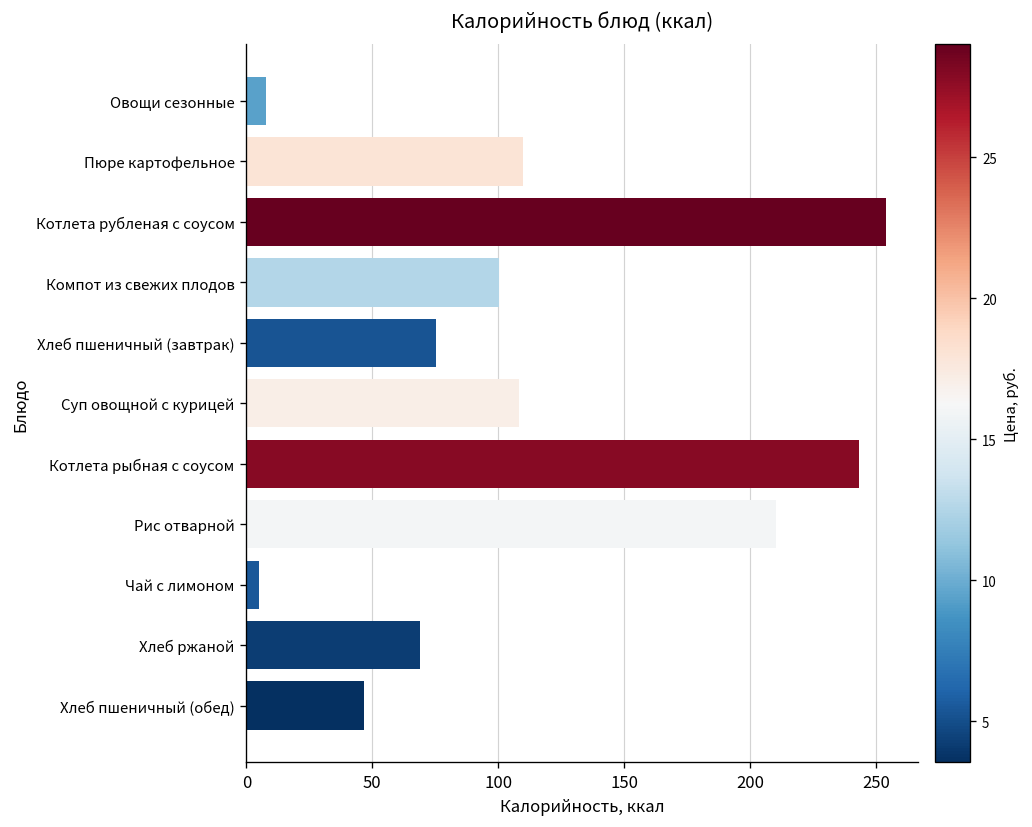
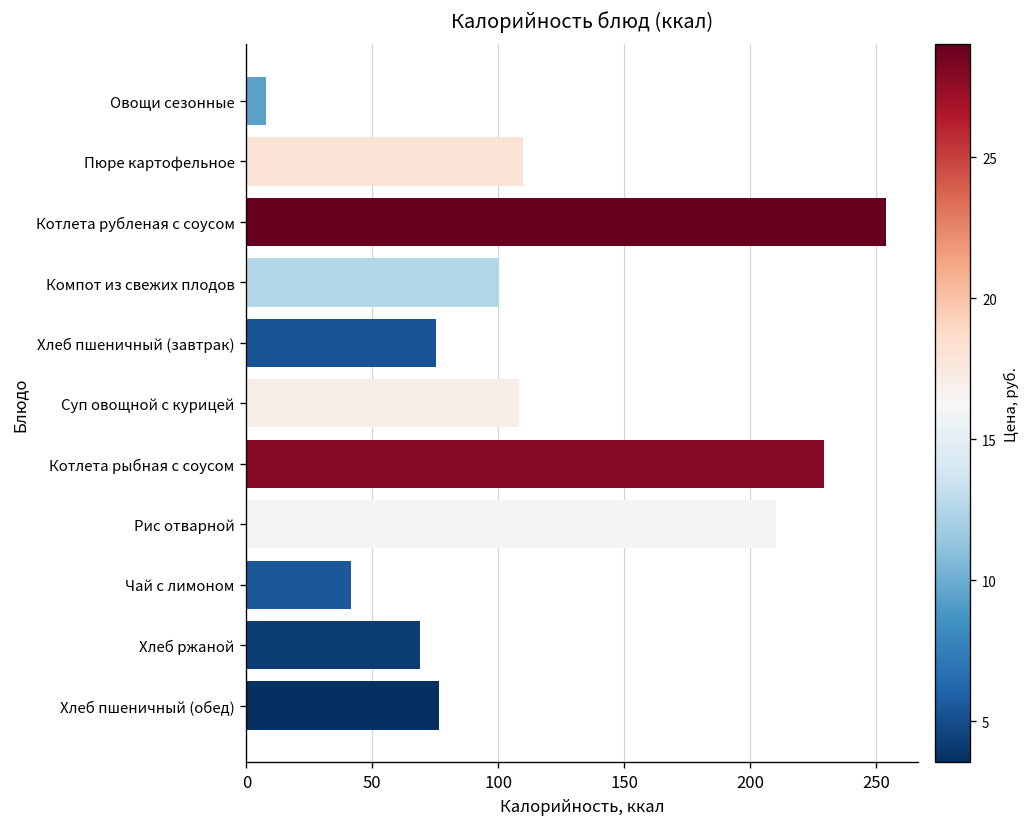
  {
    "Овощи сезонные": 8,
    "Пюре картофельное": 110,
    "Котлета рубленая с соусом": 254,
    "Компот из свежих плодов": 100,
    "Хлеб пшеничный (завтрак)": 75,
    "Суп овощной с курицей": 108,
-   "Котлета рыбная с соусом": 243,
+   "Котлета рыбная с соусом": 229,
    "Рис отварной": 210,
-   "Чай с лимоном": 5,
+   "Чай с лимоном": 42,
    "Хлеб ржаной": 69,
-   "Хлеб пшеничный (обед)": 47
+   "Хлеб пшеничный (обед)": 77
  }
